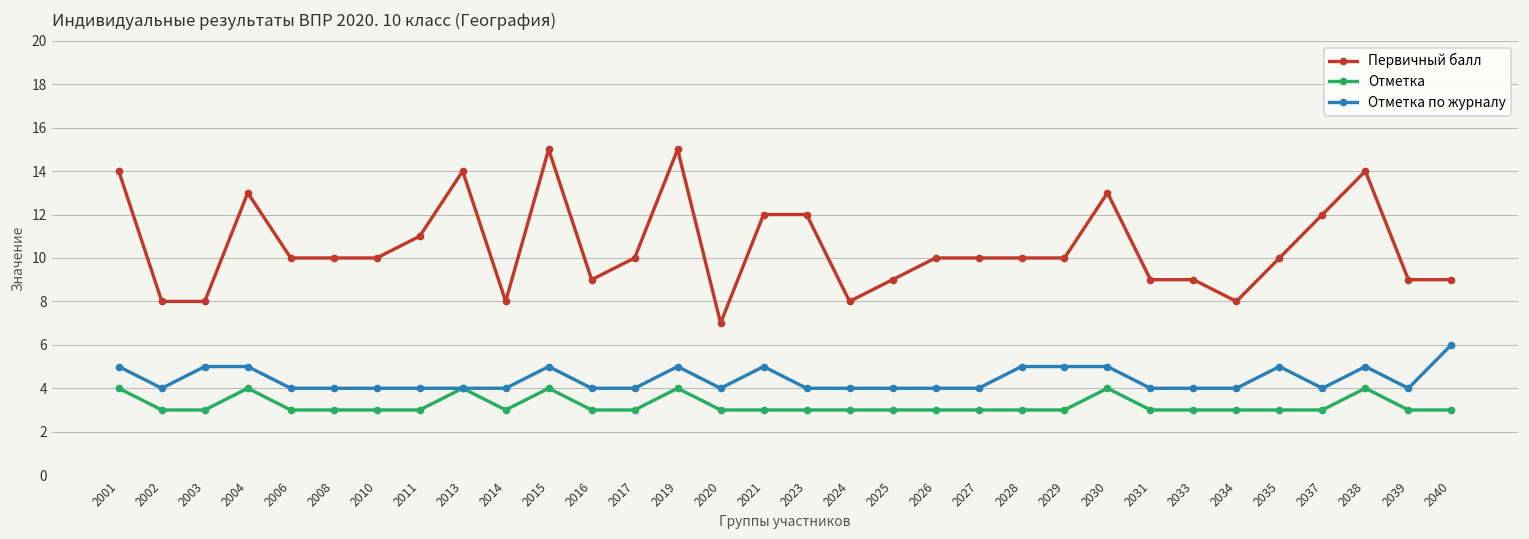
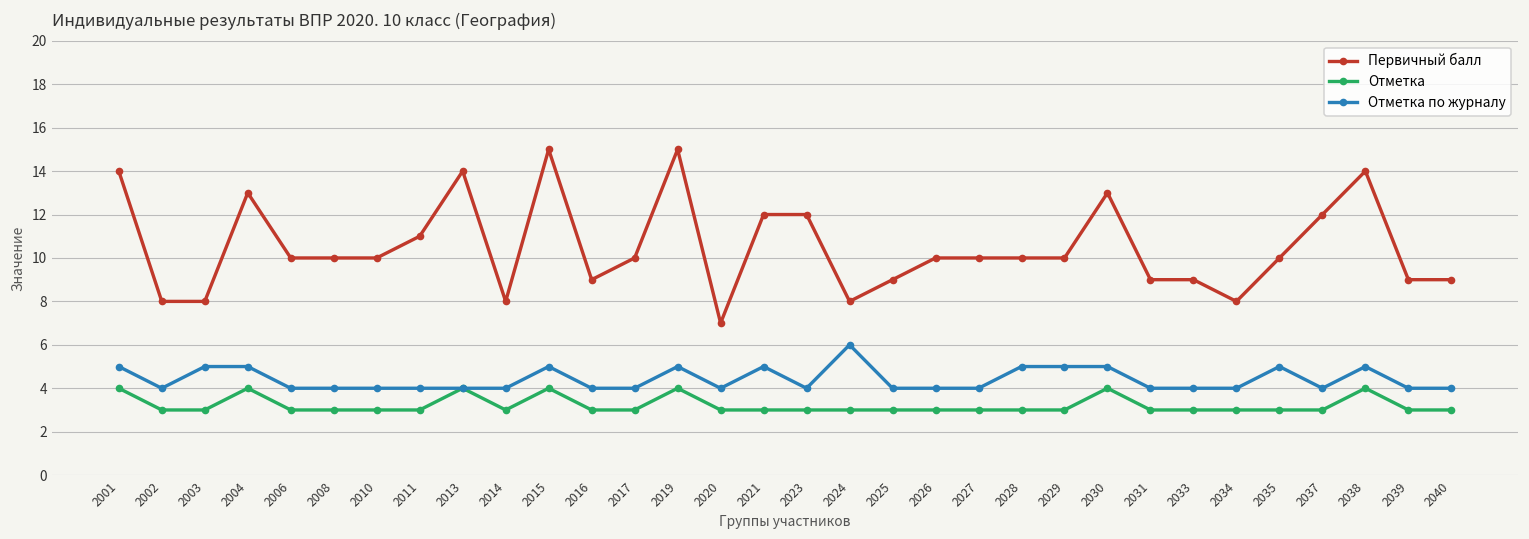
  {
    "Первичный балл": {
      "2001": 14,
      "2002": 8,
      "2003": 8,
      "2004": 13,
      "2006": 10,
      "2008": 10,
      "2010": 10,
      "2011": 11,
      "2013": 14,
      "2014": 8,
      "2015": 15,
      "2016": 9,
      "2017": 10,
      "2019": 15,
      "2020": 7,
      "2021": 12,
      "2023": 12,
      "2024": 8,
      "2025": 9,
      "2026": 10,
      "2027": 10,
      "2028": 10,
      "2029": 10,
      "2030": 13,
      "2031": 9,
      "2033": 9,
      "2034": 8,
      "2035": 10,
      "2037": 12,
      "2038": 14,
      "2039": 9,
      "2040": 9
    },
    "Отметка": {
      "2001": 4,
      "2002": 3,
      "2003": 3,
      "2004": 4,
      "2006": 3,
      "2008": 3,
      "2010": 3,
      "2011": 3,
      "2014": 3,
      "2015": 4,
      "2016": 3,
      "2017": 3,
      "2019": 4,
      "2020": 3,
      "2021": 3,
      "2023": 3,
      "2024": 3,
      "2025": 3,
      "2026": 3,
      "2027": 3,
      "2028": 3,
      "2029": 3,
      "2030": 4,
      "2031": 3,
      "2033": 3,
      "2034": 3,
      "2035": 3,
      "2037": 3,
      "2038": 4,
      "2039": 3,
      "2040": 3
    },
    "Отметка по журналу": {
      "2001": 5,
      "2002": 4,
      "2003": 5,
      "2004": 5,
      "2006": 4,
      "2008": 4,
      "2010": 4,
      "2011": 4,
      "2014": 4,
      "2015": 5,
      "2016": 4,
      "2017": 4,
      "2019": 5,
      "2020": 4,
      "2021": 5,
      "2023": 4,
-     "2024": 4,
+     "2024": 6,
      "2025": 4,
      "2026": 4,
      "2027": 4,
      "2028": 5,
      "2029": 5,
      "2030": 5,
      "2031": 4,
      "2033": 4,
      "2034": 4,
      "2035": 5,
      "2037": 4,
      "2038": 5,
      "2039": 4,
-     "2040": 6
+     "2040": 4
    }
  }
